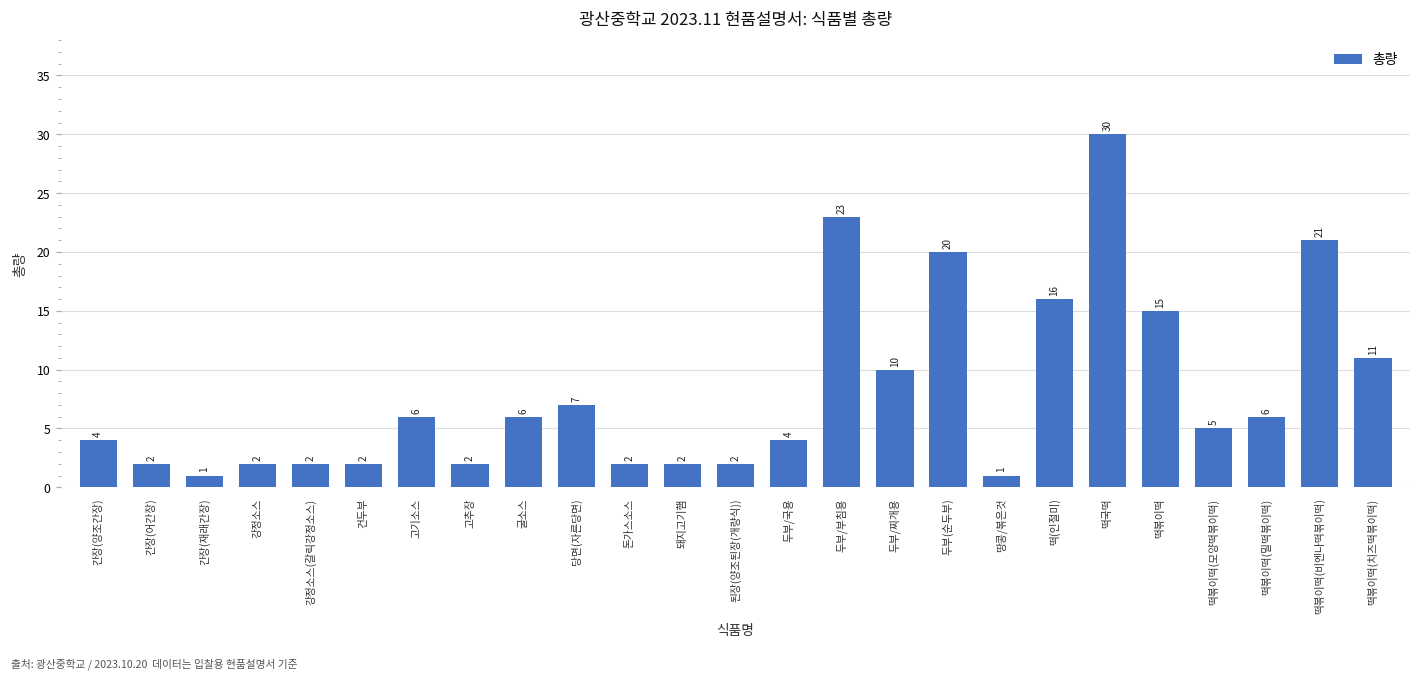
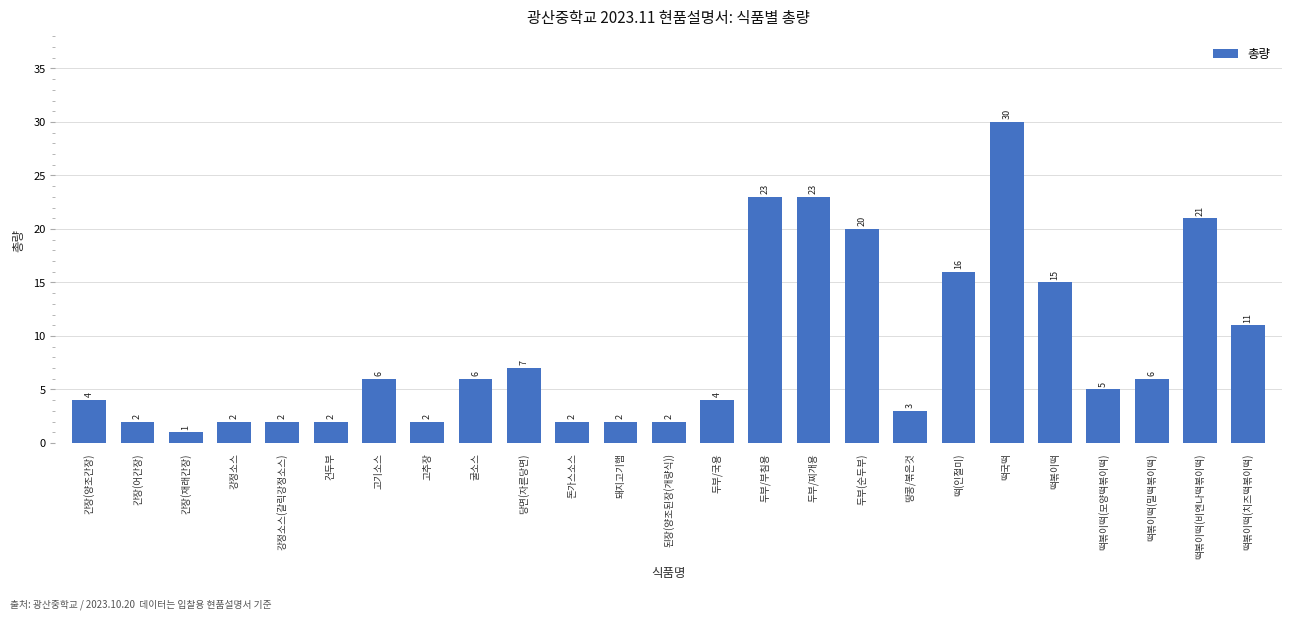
  {
    "간장(양조간장)": 4,
    "간장(어간장)": 2,
    "간장(재래간장)": 1,
    "강정소스": 2,
    "강정소스(갈릭강정소스)": 2,
    "건두부": 2,
    "고기소스": 6,
    "고추장": 2,
    "굴소스": 6,
    "당면(자른당면)": 7,
    "돈가스소스": 2,
    "돼지고기햄": 2,
    "된장(양조된장(개량식))": 2,
    "두부/국용": 4,
    "두부/부침용": 23,
-   "두부/찌개용": 10,
+   "두부/찌개용": 23,
    "두부(순두부)": 20,
-   "땅콩/볶은것": 1,
+   "땅콩/볶은것": 3,
    "떡(인절미)": 16,
    "떡국떡": 30,
    "떡볶이떡": 15,
    "떡볶이떡(모양떡볶이떡)": 5,
    "떡볶이떡(밀떡볶이떡)": 6,
    "떡볶이떡(비엔나떡볶이떡)": 21,
    "떡볶이떡(치즈떡볶이떡)": 11
  }
